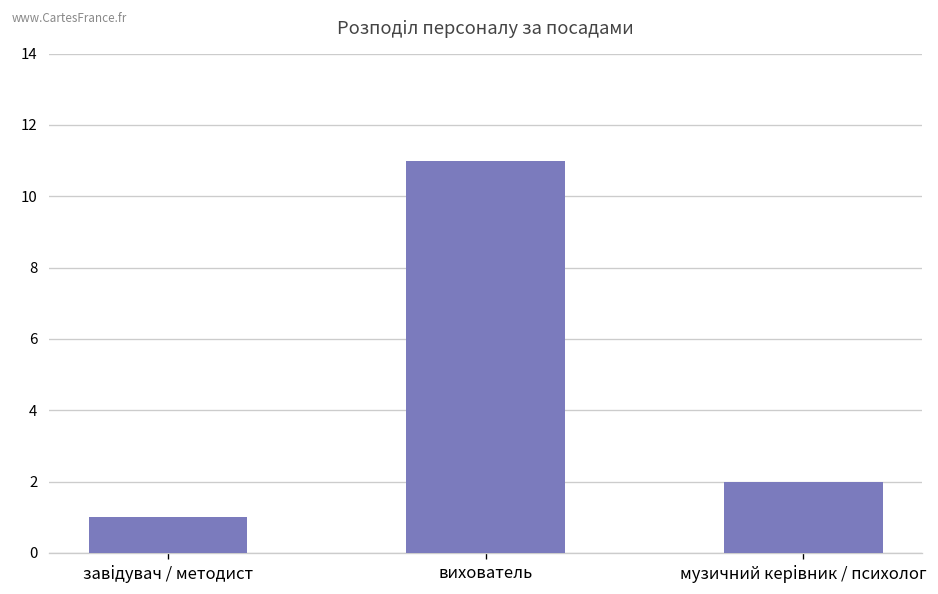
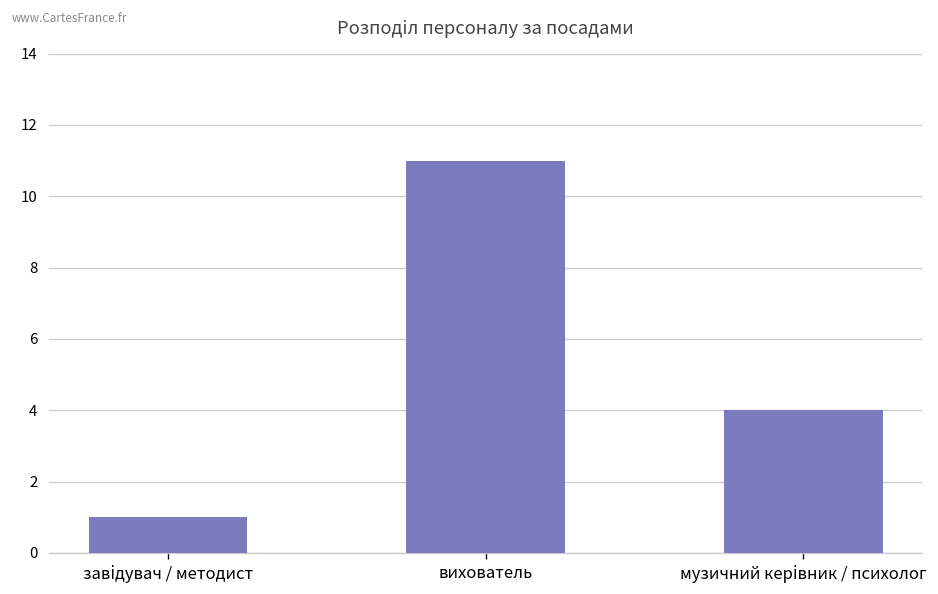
  {
    "завідувач / методист": 1,
    "вихователь": 11,
-   "музичний керівник / психолог": 2
+   "музичний керівник / психолог": 4
  }
